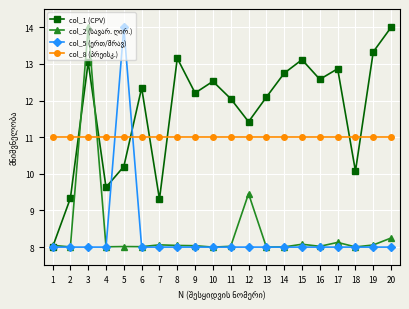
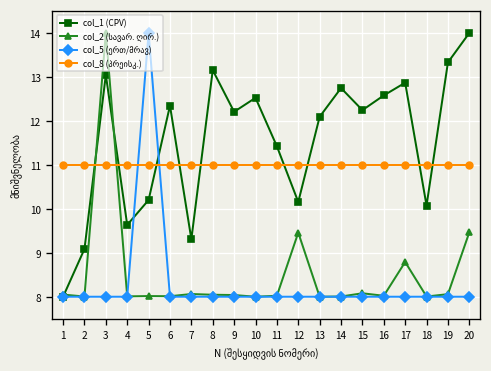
  {
    "col_1 (CPV)": {
-     "2": 9.3,
+     "2": 9.1,
      "3": 13.0,
      "4": 9.6,
      "5": 10.2,
      "6": 12.3,
      "7": 9.3,
      "8": 13.2,
      "9": 12.2,
      "10": 12.5,
-     "11": 12.1,
-     "12": 11.4,
+     "11": 11.4,
+     "12": 10.2,
      "13": 12.1,
      "14": 12.7,
-     "15": 13.1,
+     "15": 12.2,
      "16": 12.6,
      "17": 12.9,
      "18": 10.1,
      "19": 13.3,
      "20": 14.0
    },
    "col_2 (სავარ. ღირ.)": {
      "5": 8.0,
      "12": 9.5,
      "15": 8.1,
-     "17": 8.1,
-     "20": 8.2
+     "17": 8.8,
+     "20": 9.5
    },
    "col_5 (ერთ/მრავ)": {
      "3": 8.0,
      "12": 8.0,
      "15": 8.0,
      "17": 8.0,
      "20": 8.0
    },
    "col_8 (პრეისკ.)": {
      "1": 11.0,
      "2": 11.0,
      "3": 11.0,
      "4": 11.0,
      "5": 11.0,
      "6": 11.0,
      "7": 11.0,
      "8": 11.0,
      "9": 11.0,
      "10": 11.0,
      "11": 11.0,
      "12": 11.0,
      "13": 11.0,
      "14": 11.0,
      "15": 11.0,
      "16": 11.0,
      "17": 11.0,
      "18": 11.0,
      "19": 11.0,
      "20": 11.0
    }
  }
